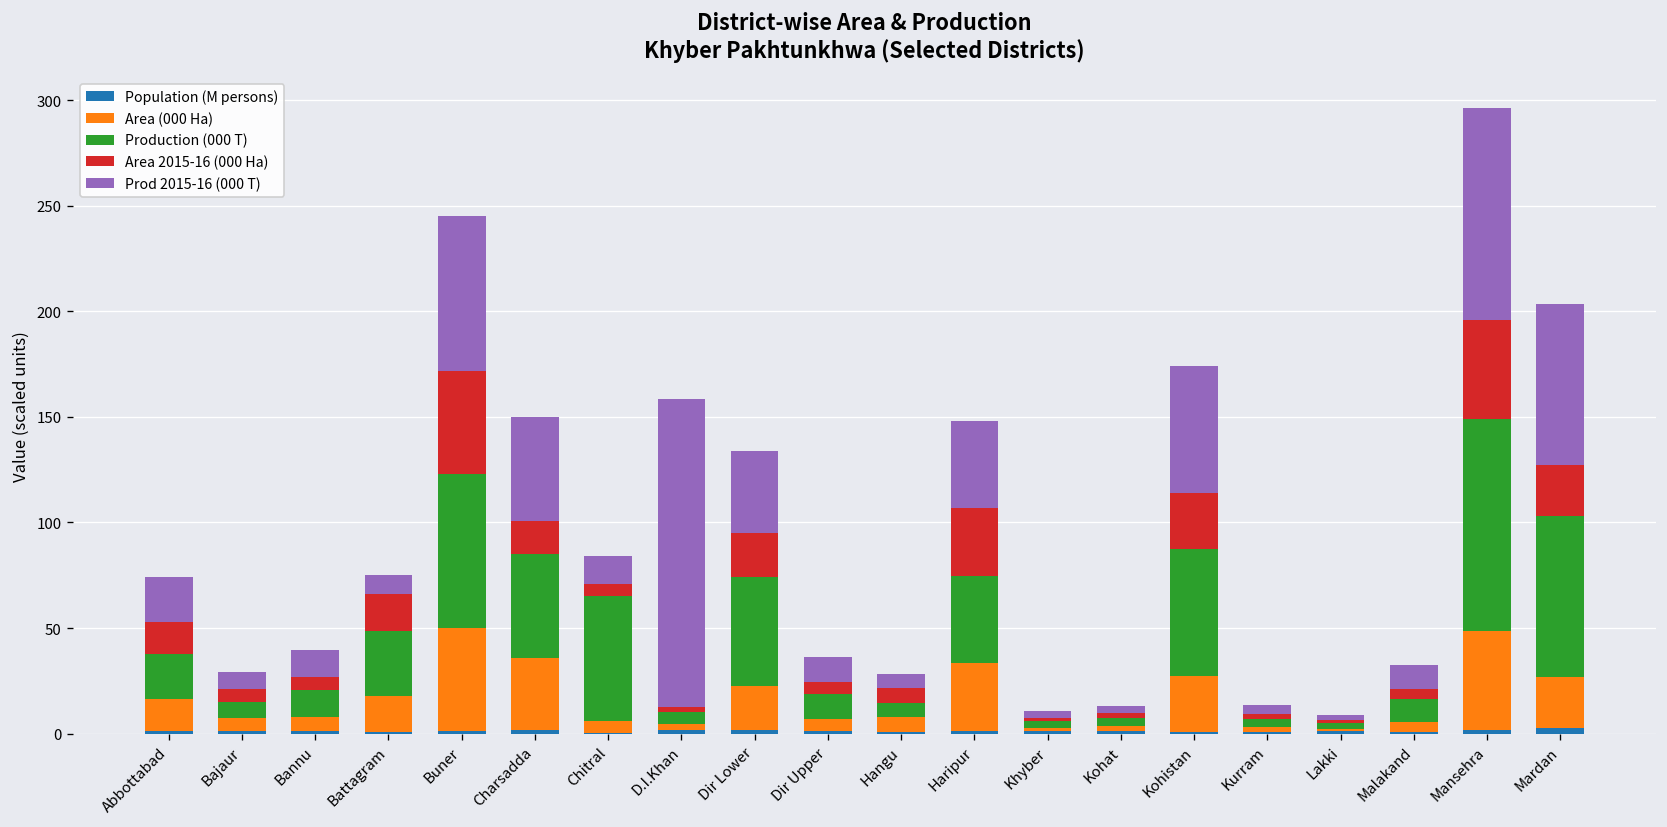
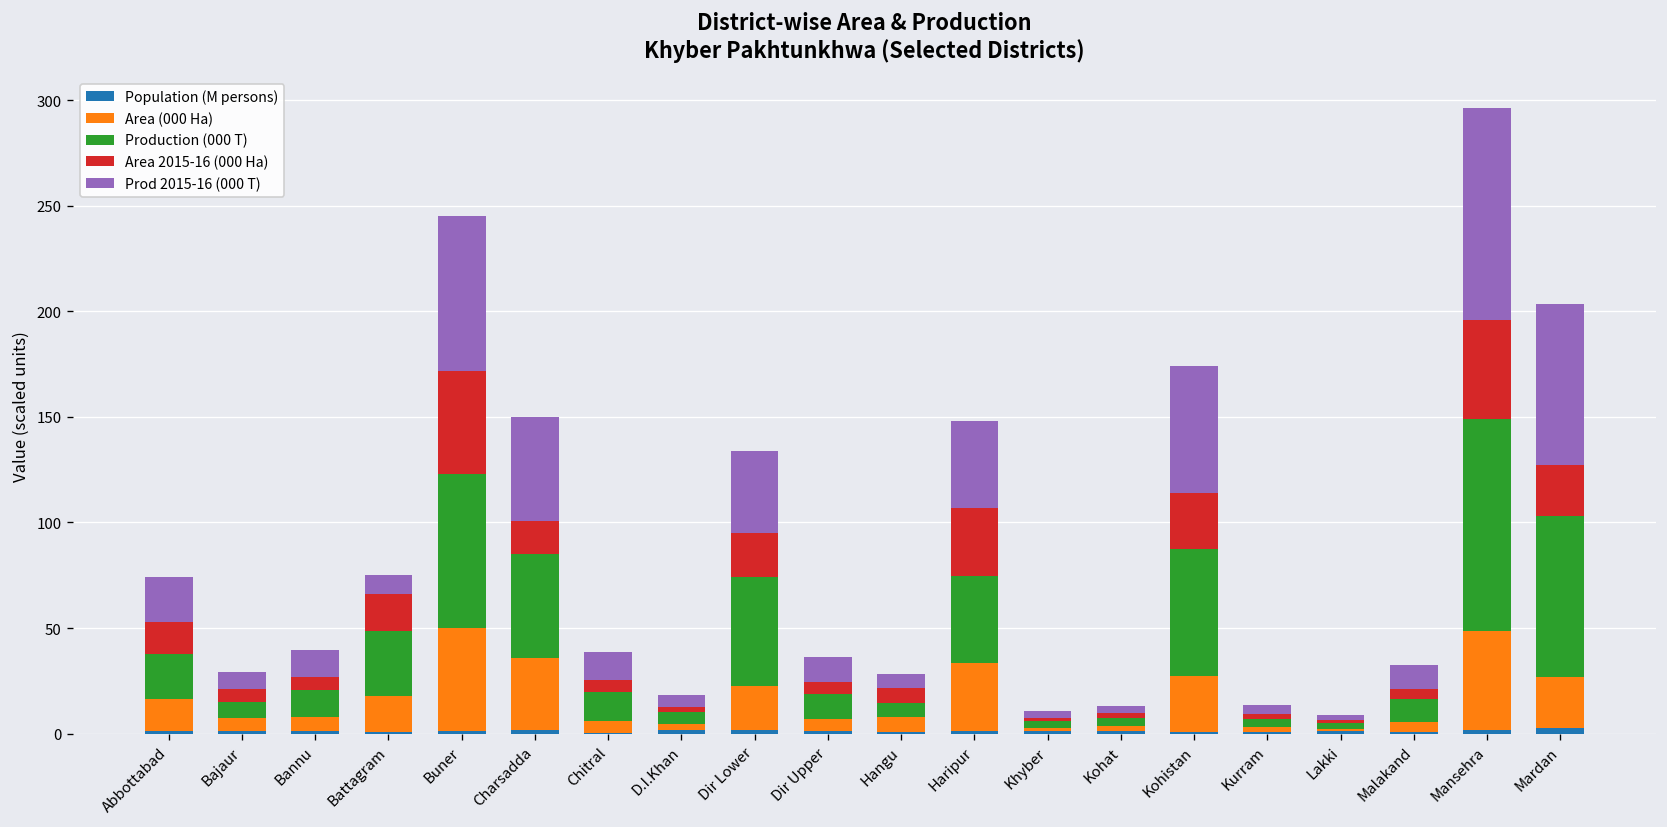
  {
    "Population (M persons)": {
      "Charsadda": 2,
      "D.I.Khan": 2,
      "Dir Lower": 2,
      "Mansehra": 2,
      "Mardan": 3
    },
    "Area (000 Ha)": {
      "Abbottabad": 15,
      "Bajaur": 6,
      "Bannu": 6,
      "Battagram": 18,
      "Buner": 49,
      "Charsadda": 34,
      "Chitral": 6,
      "D.I.Khan": 3,
      "Dir Lower": 21,
      "Dir Upper": 6,
      "Hangu": 7,
      "Haripur": 32,
      "Khyber": 2,
      "Kohat": 2,
      "Kohistan": 26,
      "Kurram": 2,
      "Malakand": 5,
      "Mansehra": 47,
      "Mardan": 24
    },
    "Production (000 T)": {
      "Abbottabad": 21,
      "Bajaur": 8,
      "Bannu": 13,
      "Battagram": 31,
      "Buner": 73,
      "Charsadda": 49,
-     "Chitral": 59,
+     "Chitral": 13,
      "D.I.Khan": 6,
      "Dir Lower": 52,
      "Dir Upper": 12,
      "Hangu": 7,
      "Haripur": 41,
      "Khyber": 3,
      "Kohat": 4,
      "Kohistan": 60,
      "Kurram": 4,
      "Lakki": 3,
      "Malakand": 11,
      "Mansehra": 100,
      "Mardan": 76
    },
    "Area 2015-16 (000 Ha)": {
      "Abbottabad": 15,
      "Bajaur": 6,
      "Bannu": 6,
      "Battagram": 18,
      "Buner": 49,
      "Charsadda": 16,
      "Chitral": 6,
      "D.I.Khan": 3,
      "Dir Lower": 21,
      "Dir Upper": 6,
      "Hangu": 7,
      "Haripur": 32,
      "Khyber": 2,
      "Kohat": 2,
      "Kohistan": 26,
      "Kurram": 2,
      "Malakand": 5,
      "Mansehra": 47,
      "Mardan": 24
    },
    "Prod 2015-16 (000 T)": {
      "Abbottabad": 21,
      "Bajaur": 8,
      "Bannu": 13,
      "Battagram": 9,
      "Buner": 73,
      "Charsadda": 49,
      "Chitral": 13,
-     "D.I.Khan": 146,
+     "D.I.Khan": 6,
      "Dir Lower": 38,
      "Dir Upper": 12,
      "Hangu": 7,
      "Haripur": 41,
      "Khyber": 3,
      "Kohat": 4,
      "Kohistan": 60,
      "Kurram": 4,
      "Lakki": 3,
      "Malakand": 11,
      "Mansehra": 100,
      "Mardan": 76
    }
  }
